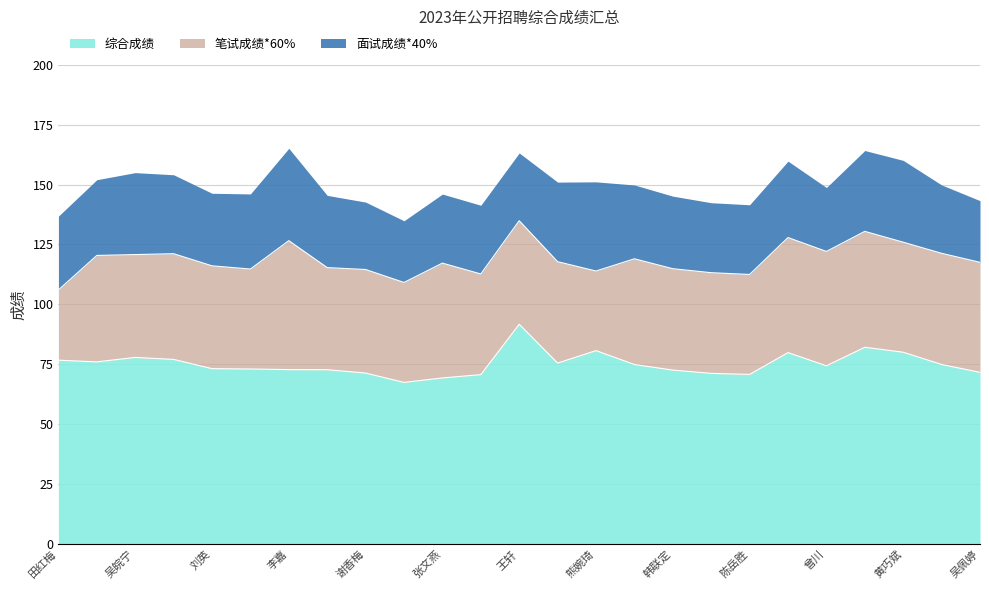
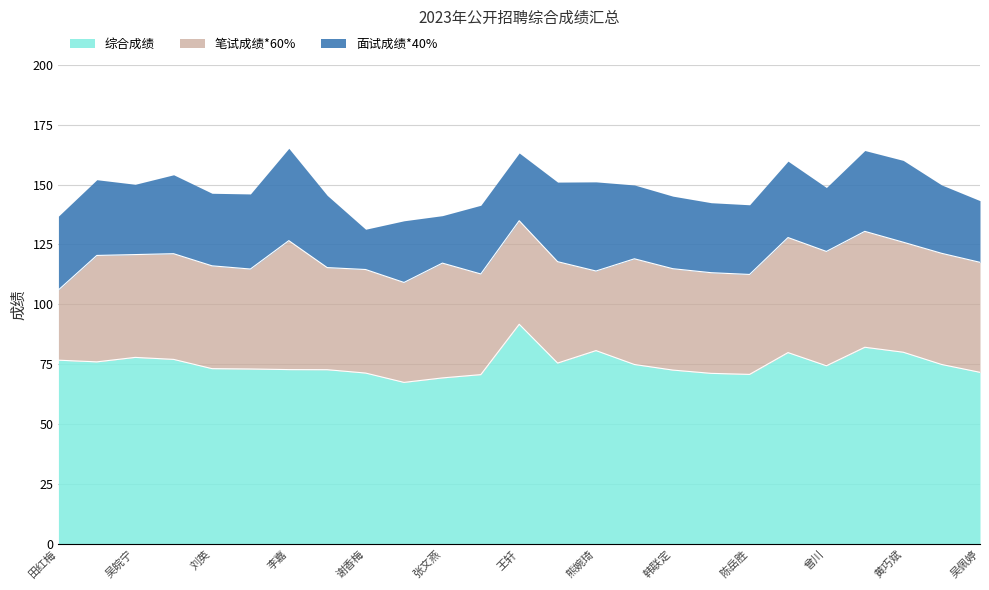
  {
    "综合成绩": {
      "田红梅": 77,
      "吴皖宁": 78,
      "刘英": 73,
      "李嘉": 73,
      "谢香梅": 71,
      "张文燕": 69,
      "王轩": 92,
      "熊婉琦": 81,
      "韩联定": 73,
      "陈岳胜": 71,
      "曾川": 74,
      "黄巧斌": 80,
      "吴佩婷": 72
    },
    "笔试成绩*60%": {
      "田红梅": 29,
      "吴皖宁": 43,
      "刘英": 43,
      "李嘉": 54,
      "谢香梅": 43,
      "张文燕": 48,
      "王轩": 43,
      "熊婉琦": 33,
      "韩联定": 42,
      "陈岳胜": 42,
      "曾川": 48,
      "黄巧斌": 46,
      "吴佩婷": 46
    },
    "面试成绩*40%": {
      "田红梅": 31,
-     "吴皖宁": 34,
+     "吴皖宁": 29,
      "刘英": 30,
      "李嘉": 39,
-     "谢香梅": 28,
-     "张文燕": 29,
+     "谢香梅": 17,
+     "张文燕": 20,
      "王轩": 28,
      "熊婉琦": 37,
      "韩联定": 30,
      "陈岳胜": 29,
      "曾川": 27,
      "黄巧斌": 34,
      "吴佩婷": 26
    }
  }
